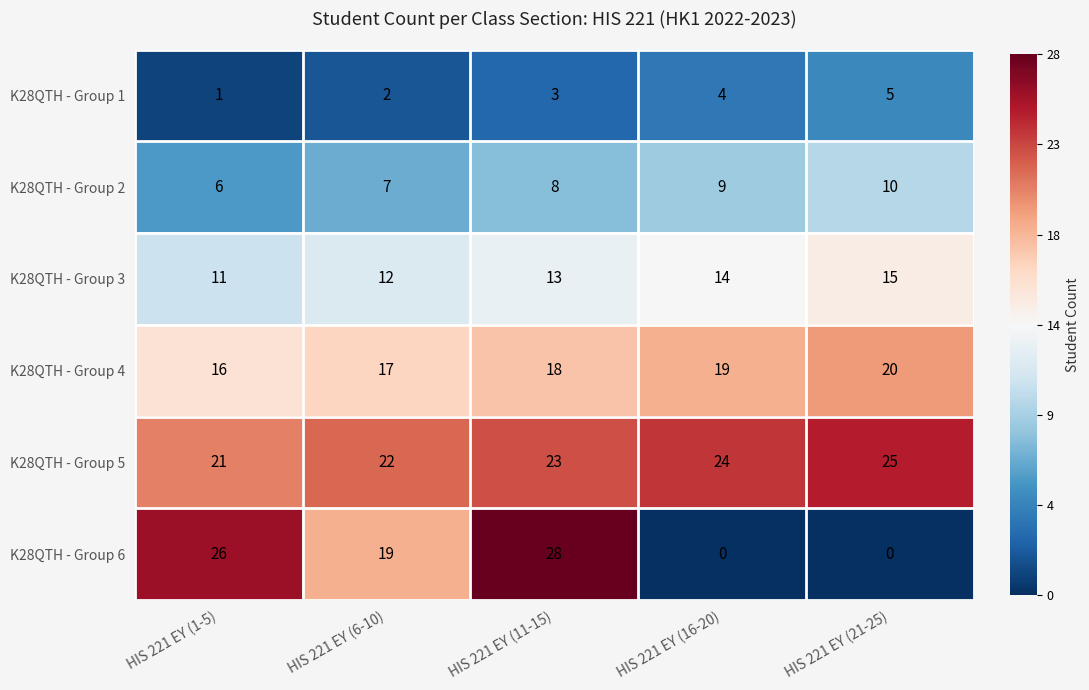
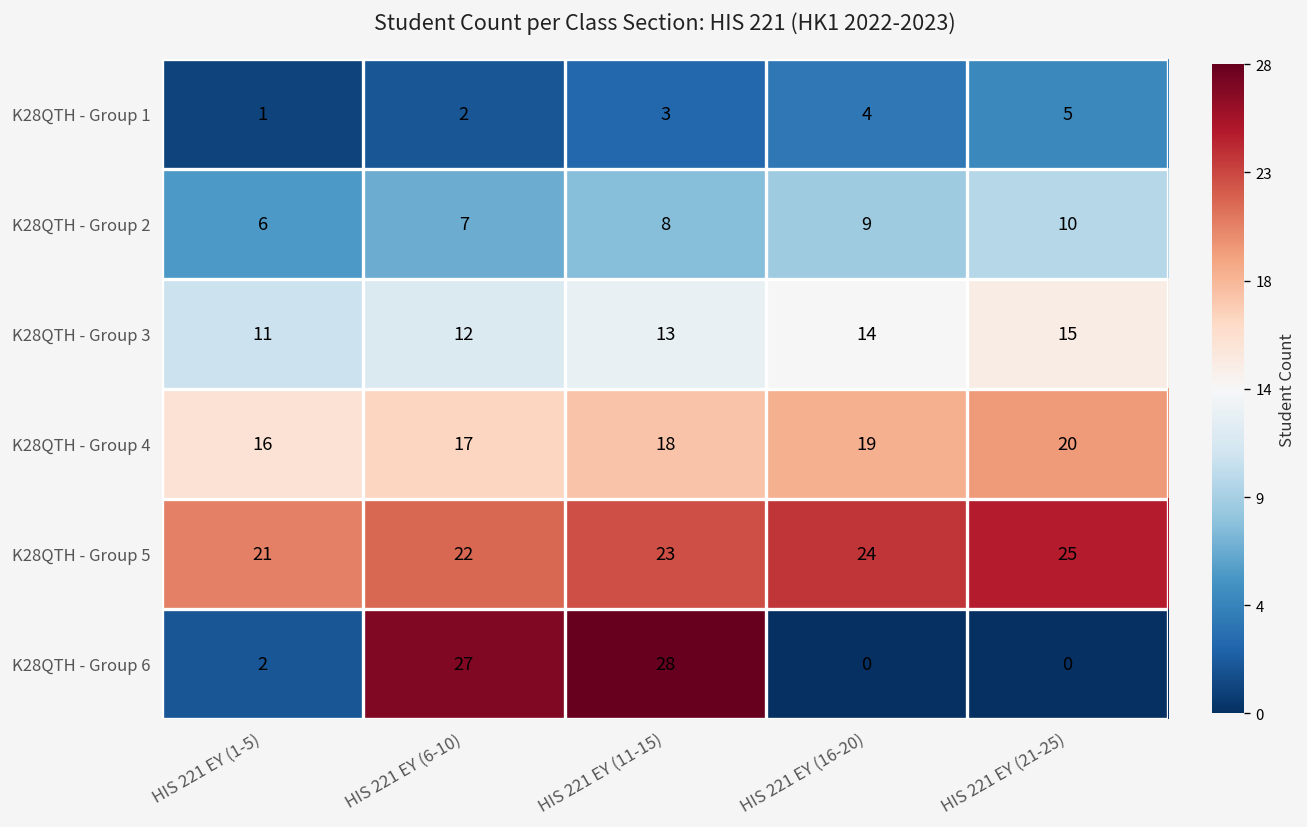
  {
    "K28QTH - Group 1": {
      "HIS 221 EY (1-5)": 1,
      "HIS 221 EY (6-10)": 2,
      "HIS 221 EY (11-15)": 3,
      "HIS 221 EY (16-20)": 4,
      "HIS 221 EY (21-25)": 5
    },
    "K28QTH - Group 2": {
      "HIS 221 EY (1-5)": 6,
      "HIS 221 EY (6-10)": 7,
      "HIS 221 EY (11-15)": 8,
      "HIS 221 EY (16-20)": 9,
      "HIS 221 EY (21-25)": 10
    },
    "K28QTH - Group 3": {
      "HIS 221 EY (1-5)": 11,
      "HIS 221 EY (6-10)": 12,
      "HIS 221 EY (11-15)": 13,
      "HIS 221 EY (16-20)": 14,
      "HIS 221 EY (21-25)": 15
    },
    "K28QTH - Group 4": {
      "HIS 221 EY (1-5)": 16,
      "HIS 221 EY (6-10)": 17,
      "HIS 221 EY (11-15)": 18,
      "HIS 221 EY (16-20)": 19,
      "HIS 221 EY (21-25)": 20
    },
    "K28QTH - Group 5": {
      "HIS 221 EY (1-5)": 21,
      "HIS 221 EY (6-10)": 22,
      "HIS 221 EY (11-15)": 23,
      "HIS 221 EY (16-20)": 24,
      "HIS 221 EY (21-25)": 25
    },
    "K28QTH - Group 6": {
-     "HIS 221 EY (1-5)": 26,
-     "HIS 221 EY (6-10)": 19,
+     "HIS 221 EY (1-5)": 2,
+     "HIS 221 EY (6-10)": 27,
      "HIS 221 EY (11-15)": 28,
      "HIS 221 EY (16-20)": 0,
      "HIS 221 EY (21-25)": 0
    }
  }
